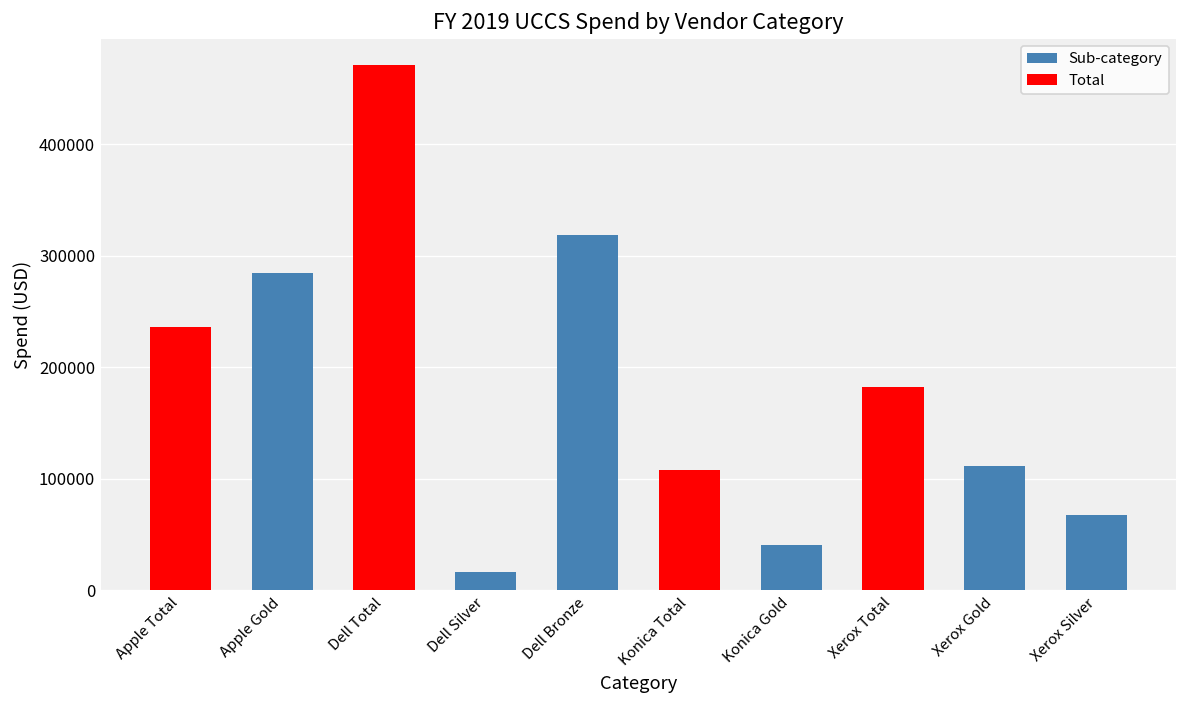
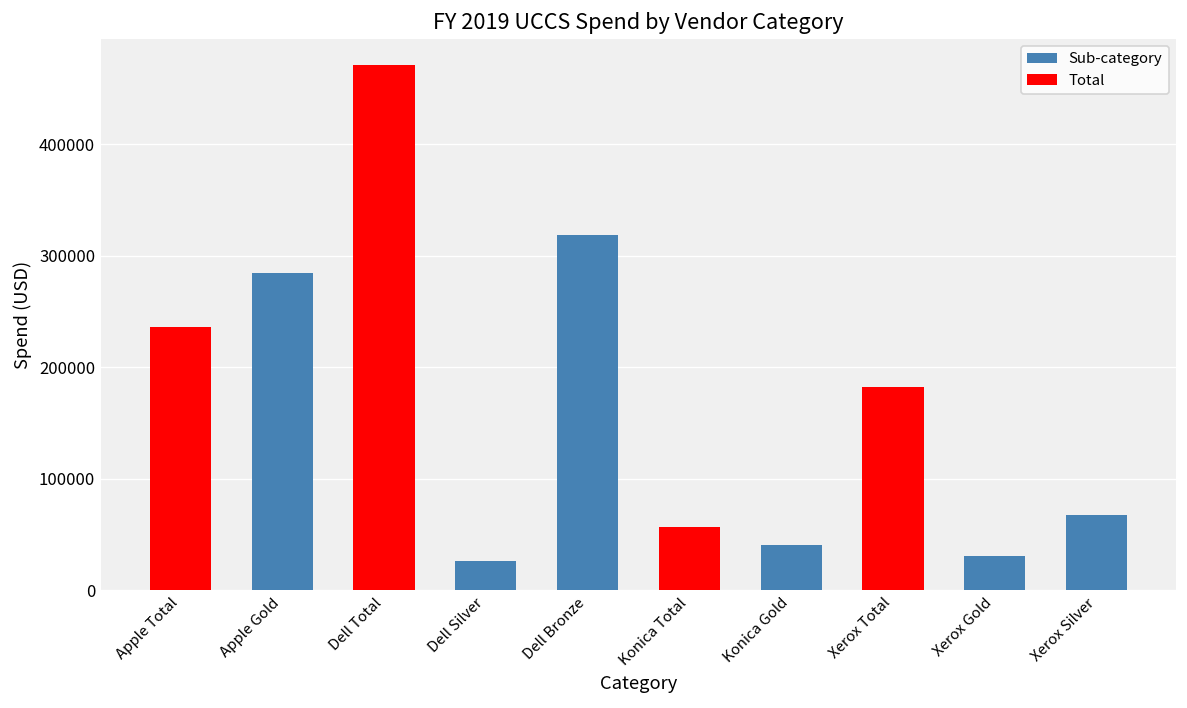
  {
    "Apple Total": 240000,
    "Apple Gold": 280000,
    "Dell Total": 470000,
-   "Dell Silver": 20000,
+   "Dell Silver": 30000,
    "Dell Bronze": 320000,
-   "Konica Total": 110000,
+   "Konica Total": 60000,
    "Konica Gold": 40000,
    "Xerox Total": 180000,
-   "Xerox Gold": 110000,
+   "Xerox Gold": 30000,
    "Xerox Silver": 70000
  }
